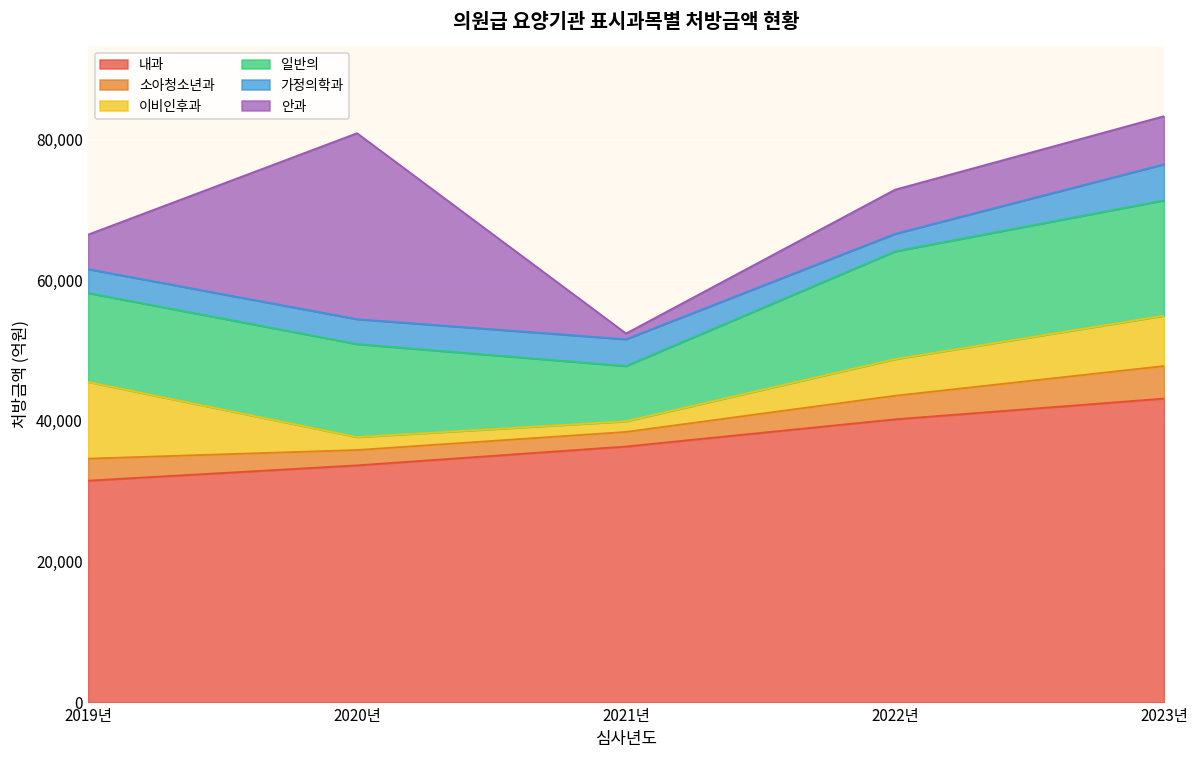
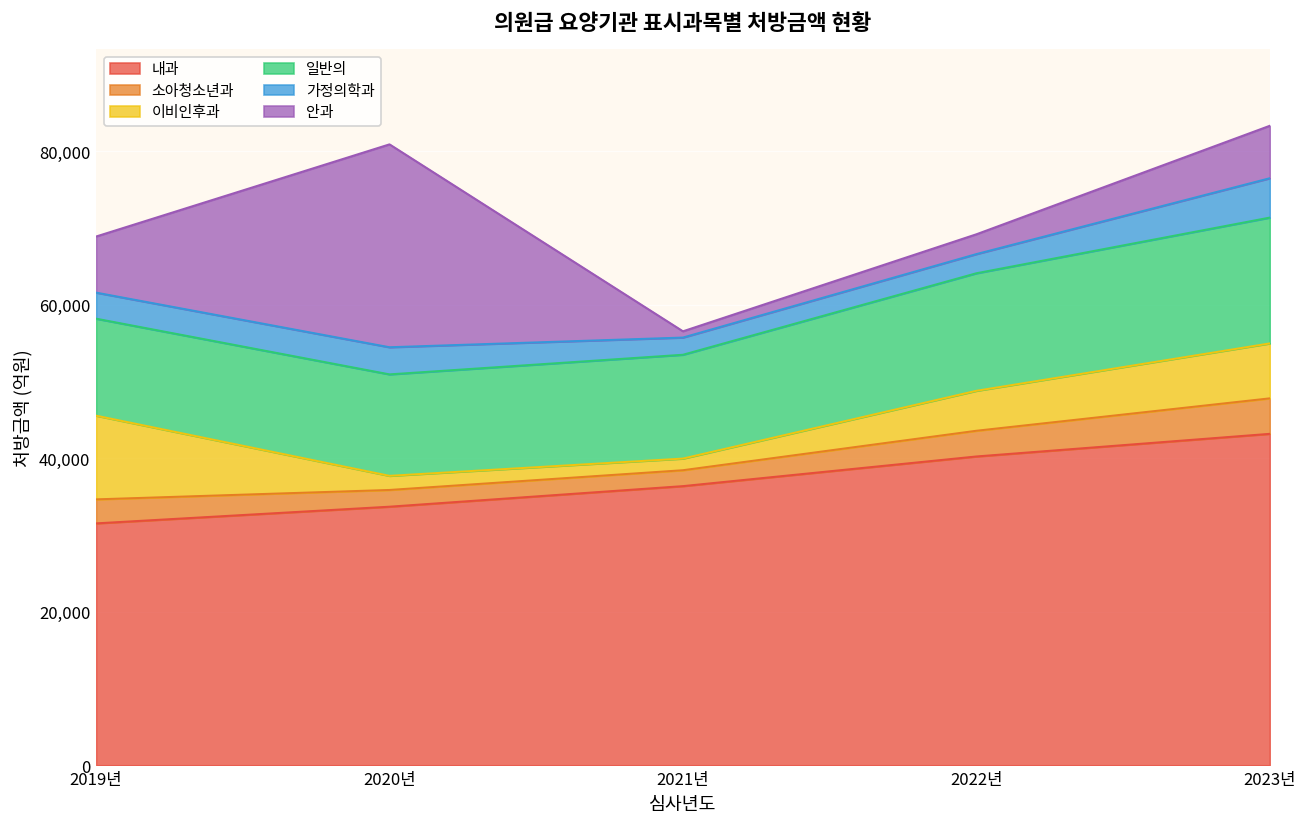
  {
    "이비인후과": {
      "2019년": "11,000",
      "2020년": "2,000",
      "2021년": "2,000",
      "2022년": "5,000",
      "2023년": "7,000"
    },
    "일반의": {
      "2019년": "13,000",
      "2020년": "13,000",
-     "2021년": "8,000",
+     "2021년": "14,000",
      "2022년": "15,000",
      "2023년": "16,000"
    },
    "가정의학과": {
      "2019년": "3,000",
      "2020년": "4,000",
-     "2021년": "4,000",
+     "2021년": "2,000",
      "2022년": "2,000",
      "2023년": "5,000"
    },
    "안과": {
-     "2019년": "5,000",
+     "2019년": "7,000",
      "2020년": "26,000",
      "2021년": "1,000",
-     "2022년": "6,000",
+     "2022년": "3,000",
      "2023년": "7,000"
    }
  }
